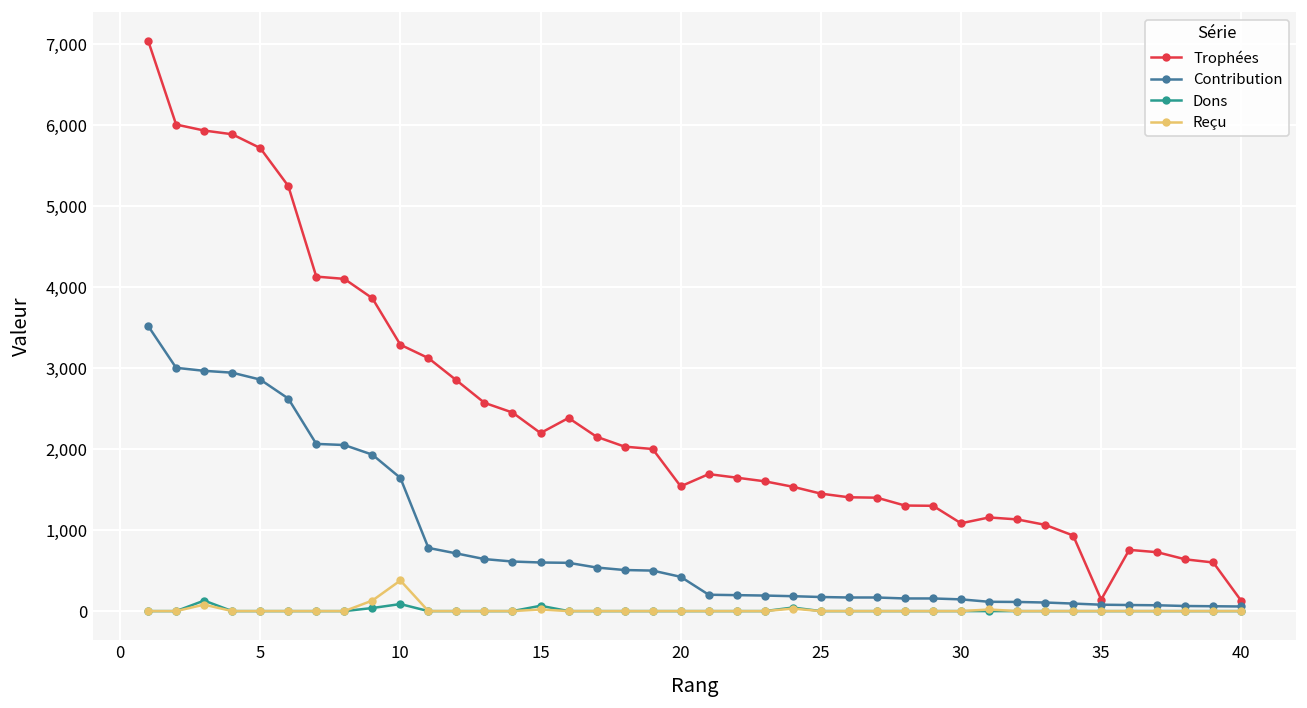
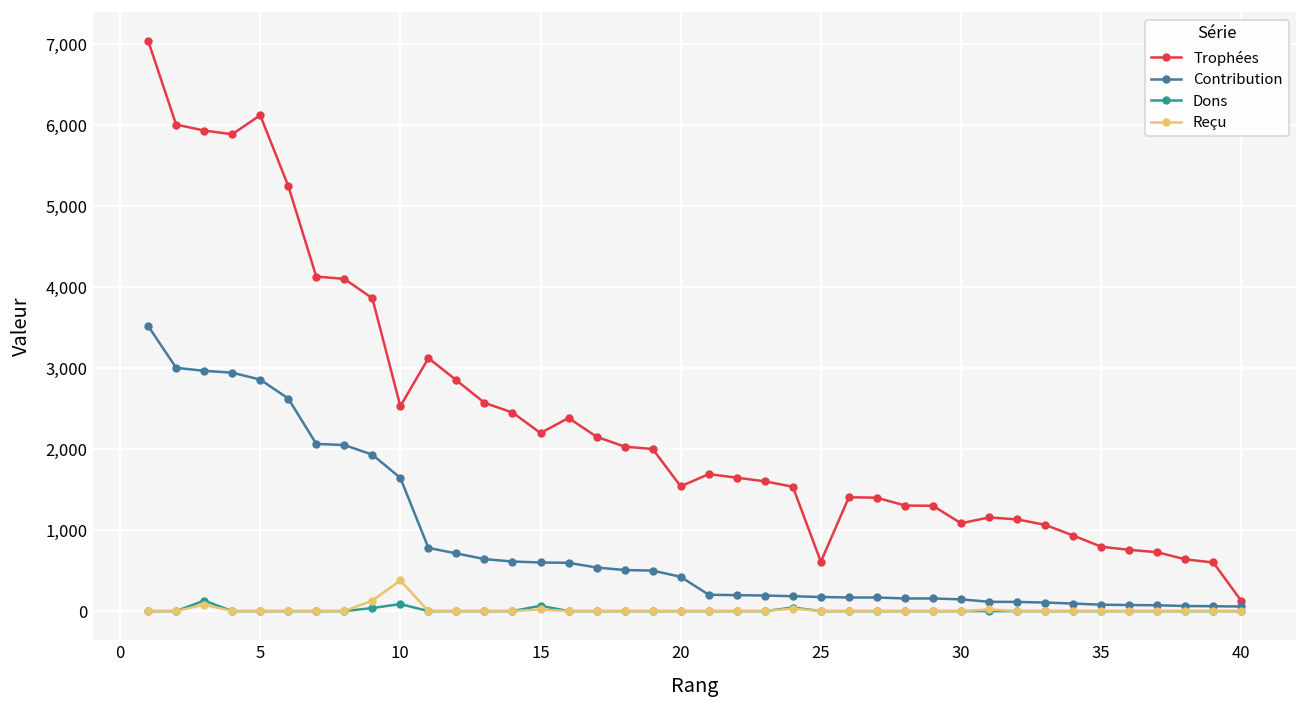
  {
    "Trophées": {
-     "5": "5,700",
-     "10": "3,300",
+     "5": "6,100",
+     "10": "2,500",
      "15": "2,200",
      "20": "1,500",
-     "25": "1,500",
+     "25": "600",
      "30": "1,100",
-     "35": "100",
+     "35": "800",
      "40": "100"
    },
    "Reçu": {
      "10": "400",
      "15": "0"
    }
  }
